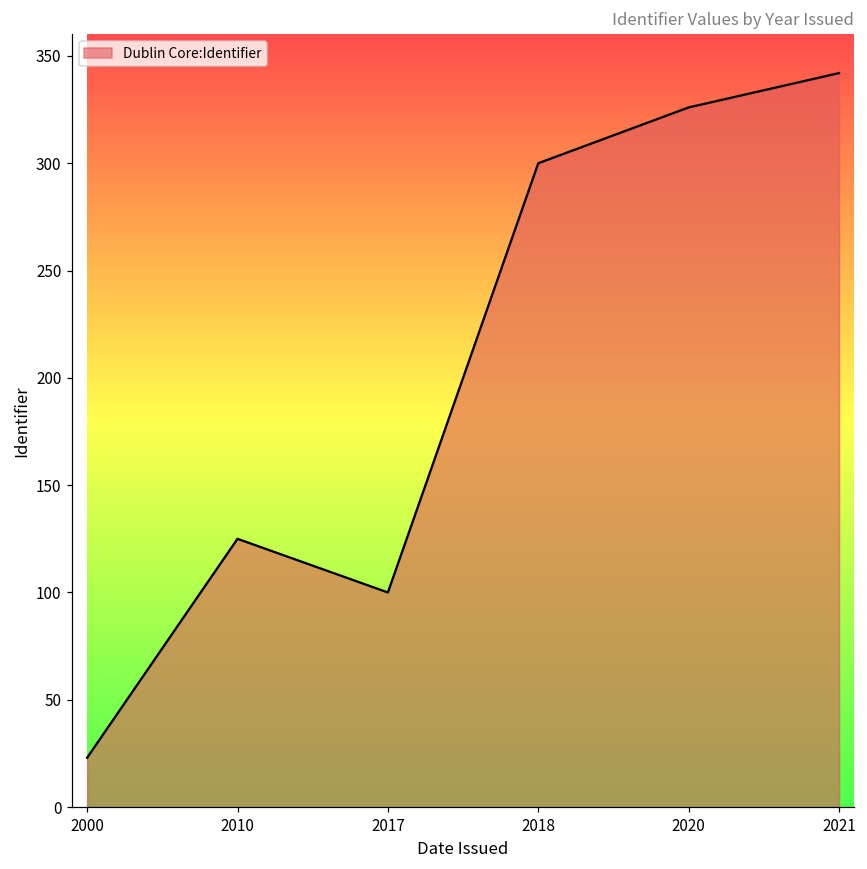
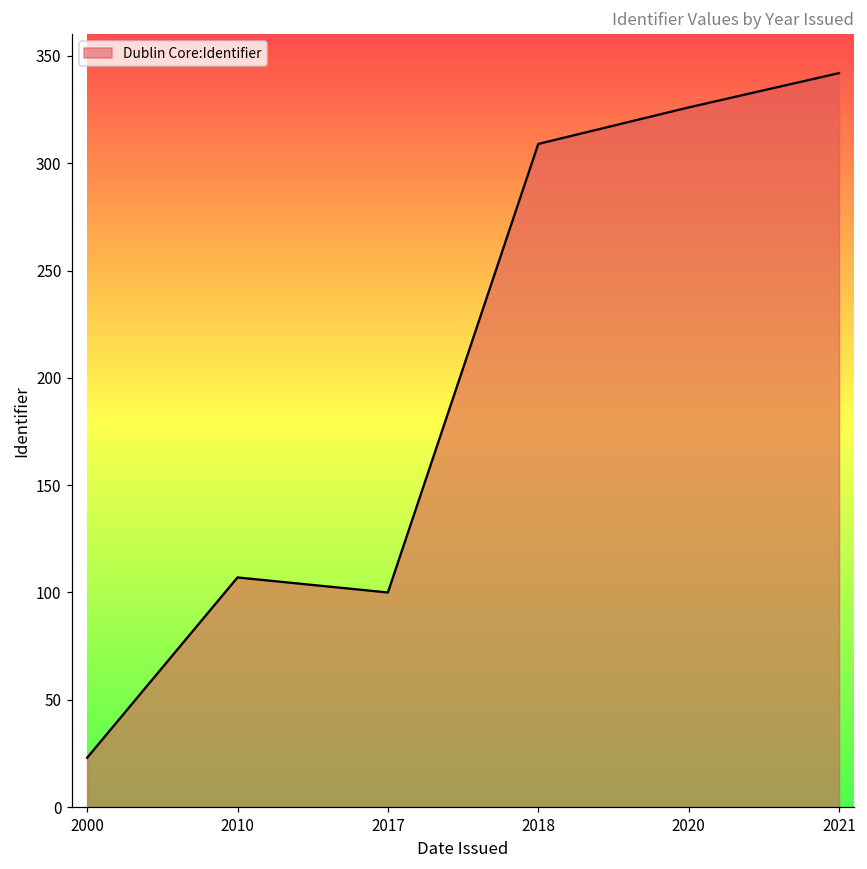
  {
    "2000": 23,
-   "2010": 125,
+   "2010": 107,
    "2017": 100,
-   "2018": 300,
+   "2018": 309,
    "2020": 326,
    "2021": 342
  }
